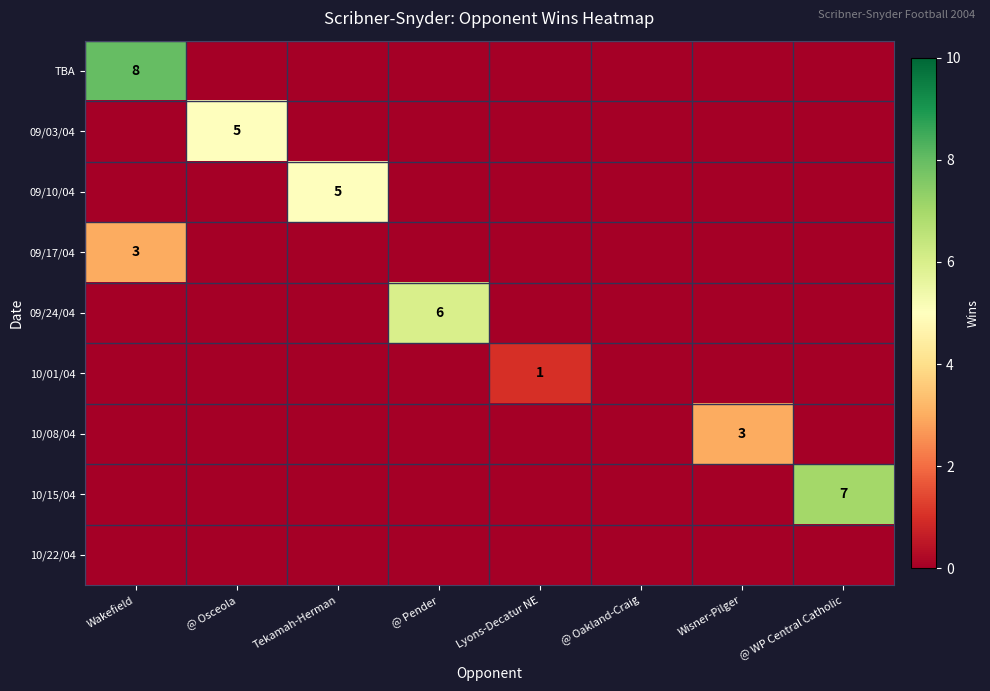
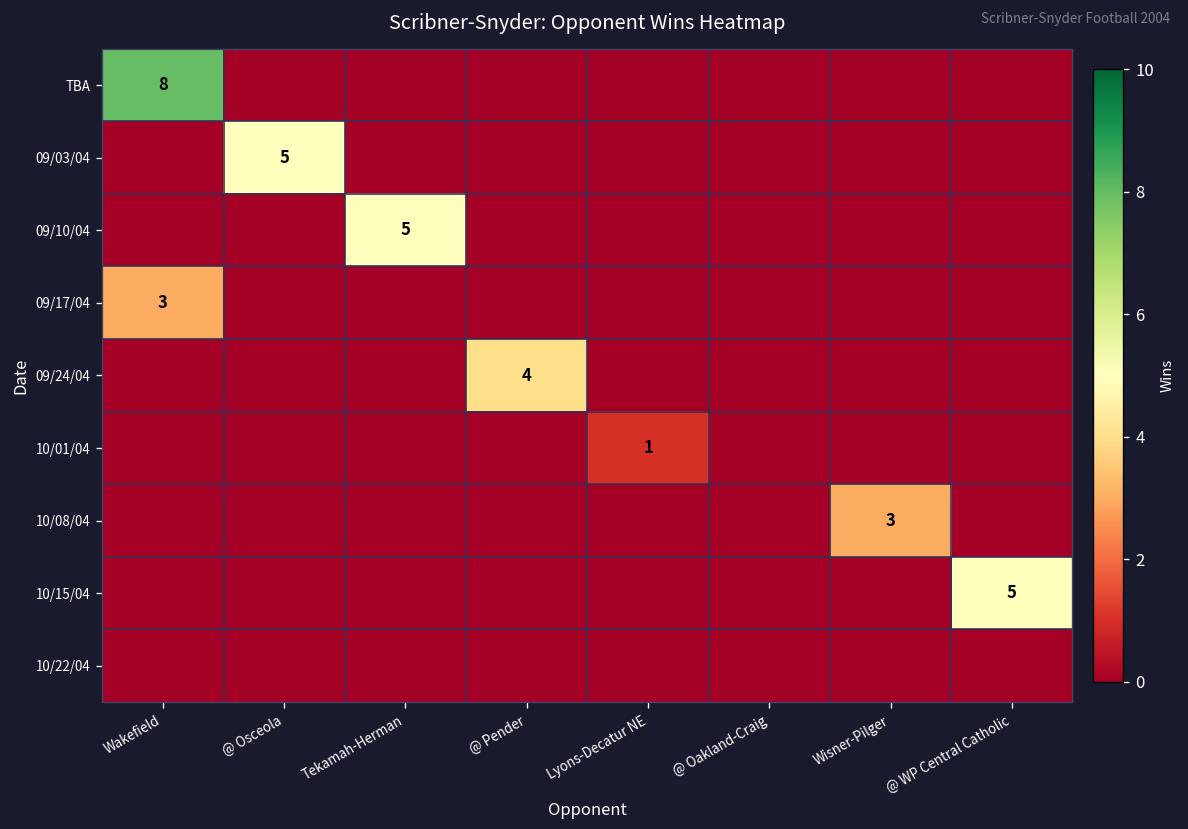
  {
    "TBA": {
      "Wakefield": 8
    },
    "09/03/04": {
      "@ Osceola": 5
    },
    "09/10/04": {
      "Tekamah-Herman": 5
    },
    "09/17/04": {
      "Wakefield": 3
    },
    "09/24/04": {
-     "@ Pender": 6
+     "@ Pender": 4
    },
    "10/01/04": {
      "Lyons-Decatur NE": 1
    },
    "10/08/04": {
      "Wisner-Pilger": 3
    },
    "10/15/04": {
-     "@ WP Central Catholic": 7
+     "@ WP Central Catholic": 5
    }
  }
